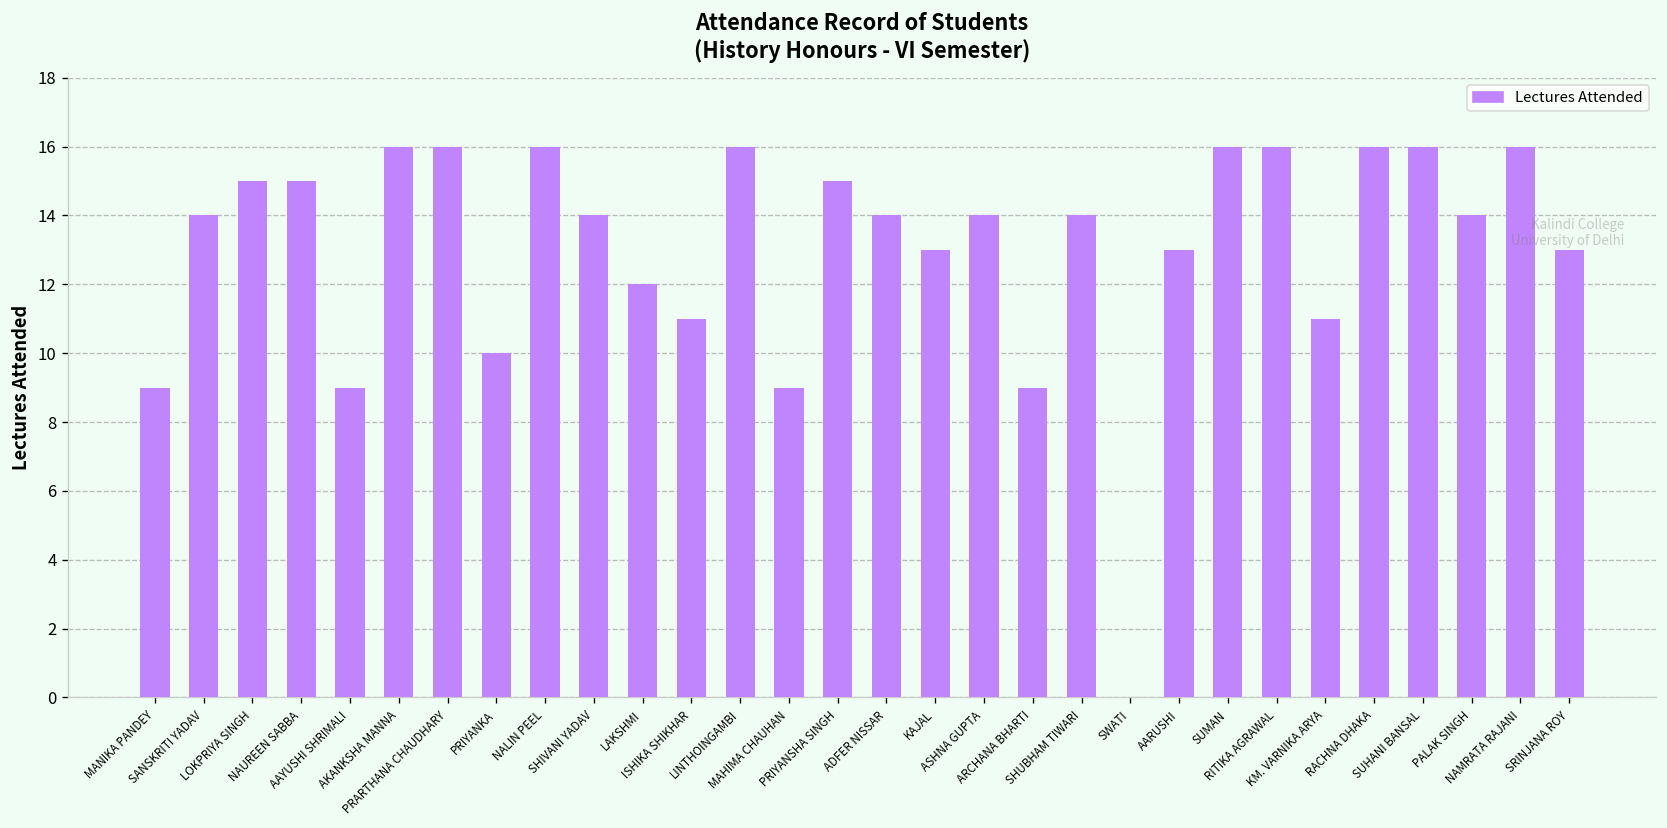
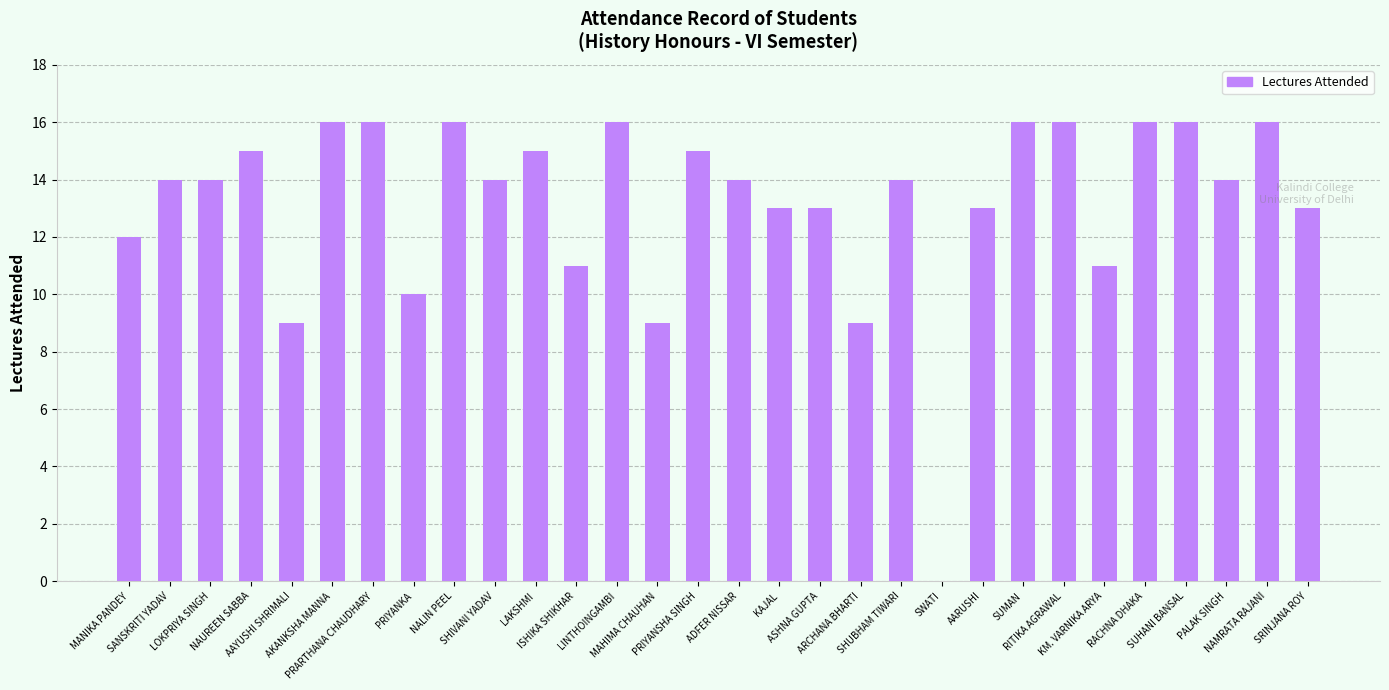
  {
-   "MANIKA PANDEY": 9,
+   "MANIKA PANDEY": 12,
    "SANSKRITI YADAV": 14,
-   "LOKPRIYA SINGH": 15,
+   "LOKPRIYA SINGH": 14,
    "NAUREEN SABBA": 15,
    "AAYUSHI SHRIMALI": 9,
    "AKANKSHA MANNA": 16,
    "PRARTHANA CHAUDHARY": 16,
    "PRIYANKA": 10,
    "NALIN PEEL": 16,
    "SHIVANI YADAV": 14,
-   "LAKSHMI": 12,
+   "LAKSHMI": 15,
    "ISHIKA SHIKHAR": 11,
    "LINTHOINGAMBI": 16,
    "MAHIMA CHAUHAN": 9,
    "PRIYANSHA SINGH": 15,
    "ADFER NISSAR": 14,
    "KAJAL": 13,
-   "ASHNA GUPTA": 14,
+   "ASHNA GUPTA": 13,
    "ARCHANA BHARTI": 9,
    "SHUBHAM TIWARI": 14,
    "SWATI": 0,
    "AARUSHI": 13,
    "SUMAN": 16,
    "RITIKA AGRAWAL": 16,
    "KM. VARNIKA ARYA": 11,
    "RACHNA DHAKA": 16,
    "SUHANI BANSAL": 16,
    "PALAK SINGH": 14,
    "NAMRATA RAJANI": 16,
    "SRINJANA ROY": 13
  }
